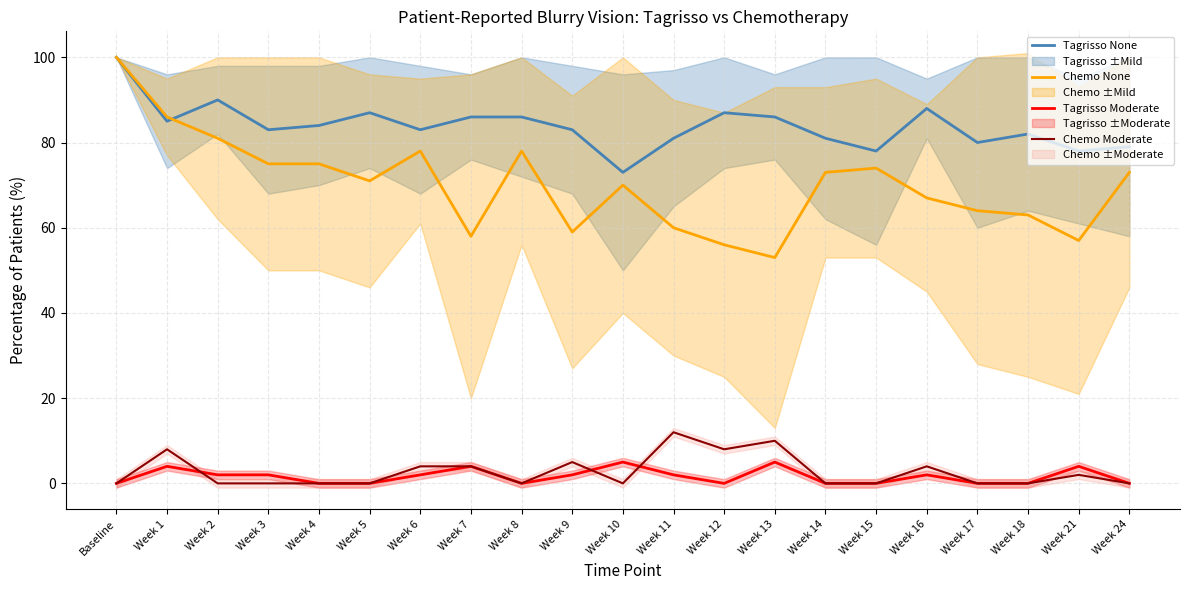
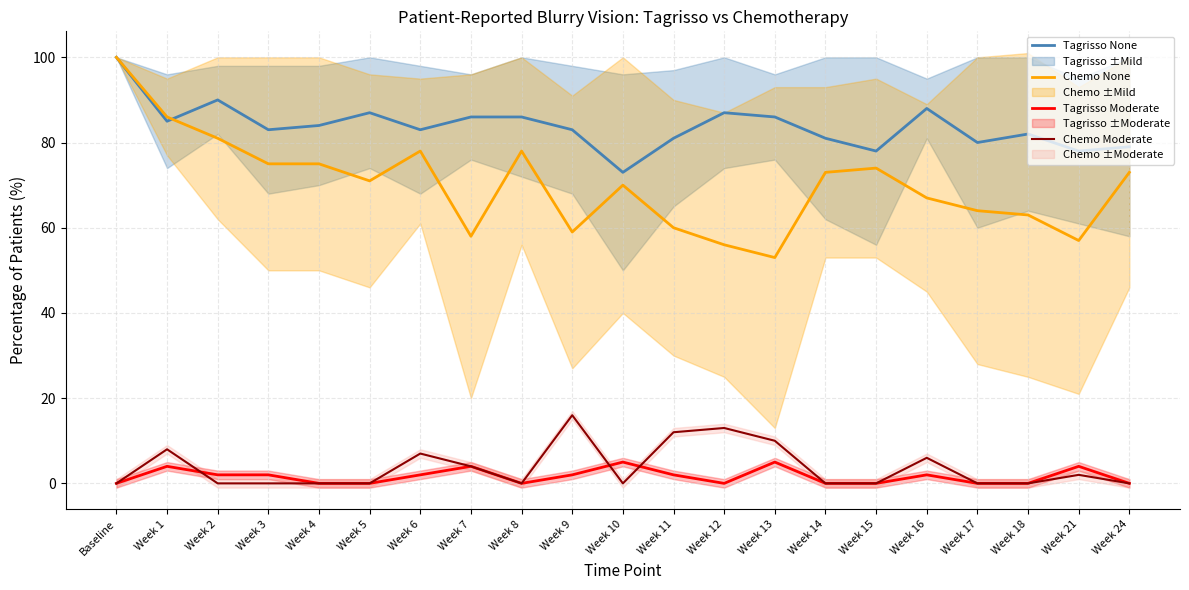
  {
    "Chemo Moderate": {
      "Week 1": 8,
      "Week 2": 0,
      "Week 3": 0,
-     "Week 6": 4,
-     "Week 9": 5,
+     "Week 6": 7,
+     "Week 9": 16,
      "Week 10": 0,
      "Week 11": 12,
-     "Week 12": 8,
+     "Week 12": 13,
      "Week 13": 10,
-     "Week 16": 4,
+     "Week 16": 6,
      "Week 21": 2
    }
  }
